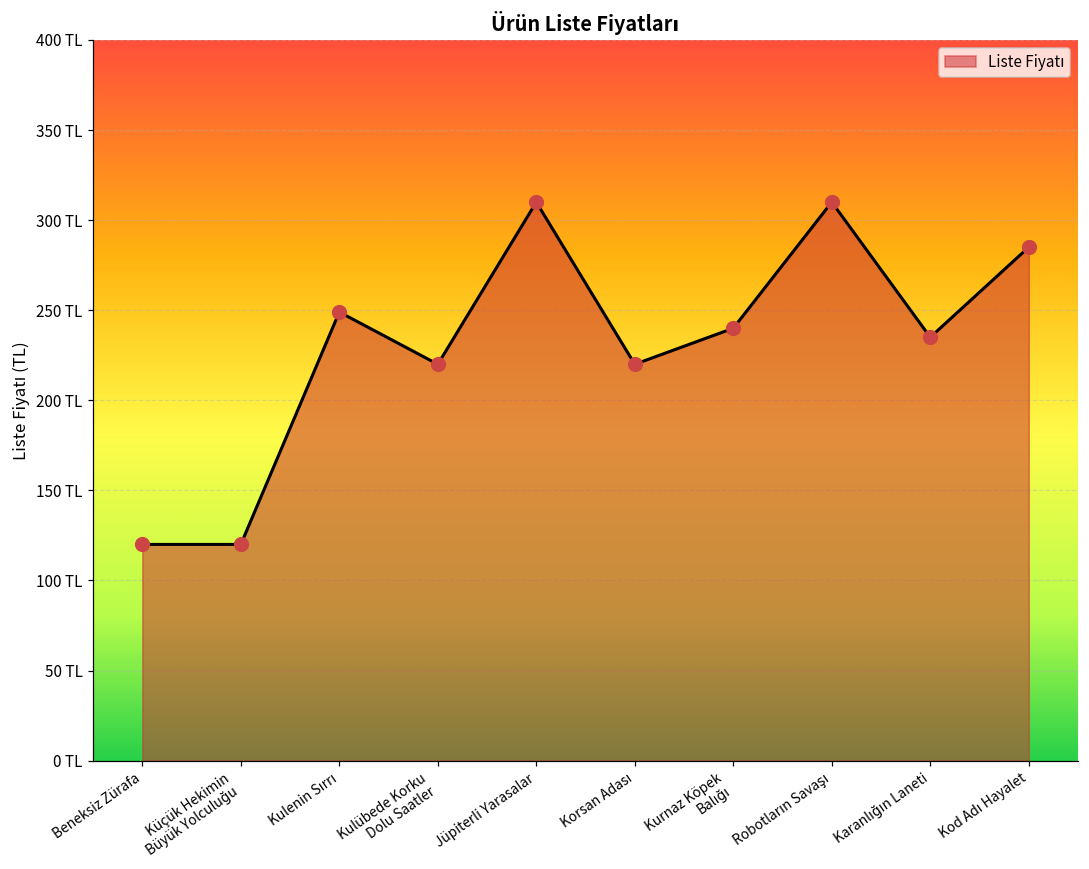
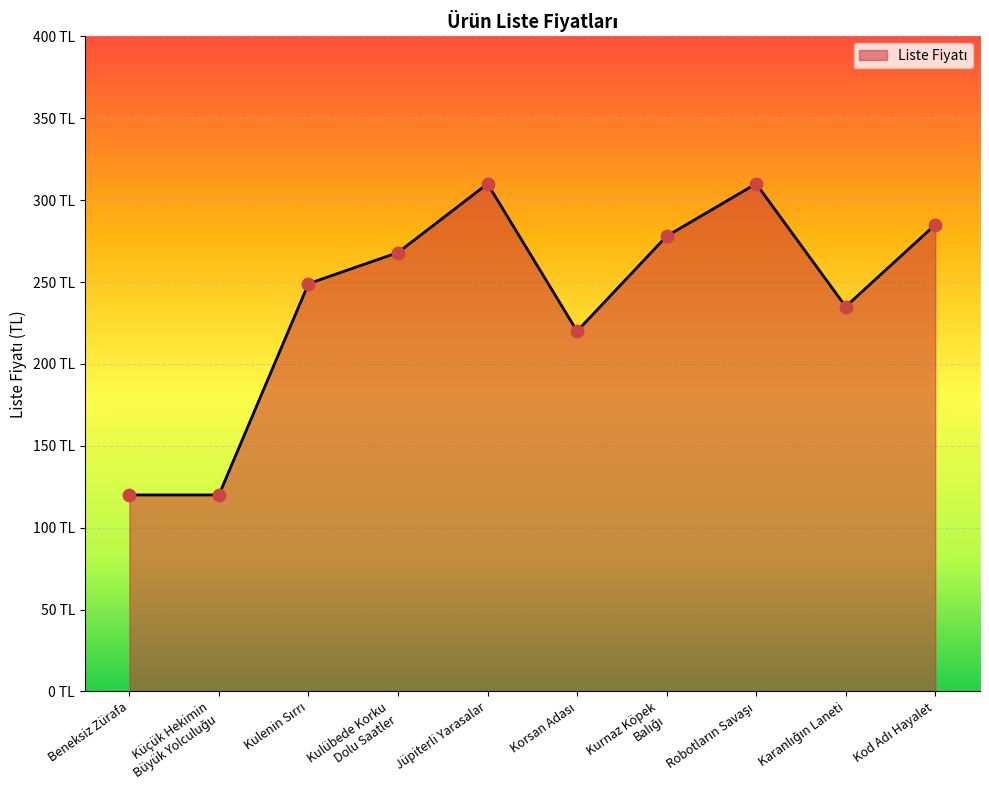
  {
    "Beneksiz Zürafa": "120 TL",
    "Küçük Hekimin Büyük Yolculuğu": "120 TL",
    "Kulenin Sırrı": "249 TL",
-   "Kulübede Korku Dolu Saatler": "220 TL",
+   "Kulübede Korku Dolu Saatler": "268 TL",
    "Jüpiterli Yarasalar": "310 TL",
    "Korsan Adası": "220 TL",
-   "Kurnaz Köpek Balığı": "240 TL",
+   "Kurnaz Köpek Balığı": "278 TL",
    "Robotların Savaşı": "310 TL",
    "Karanlığın Laneti": "235 TL",
    "Kod Adı Hayalet": "285 TL"
  }
